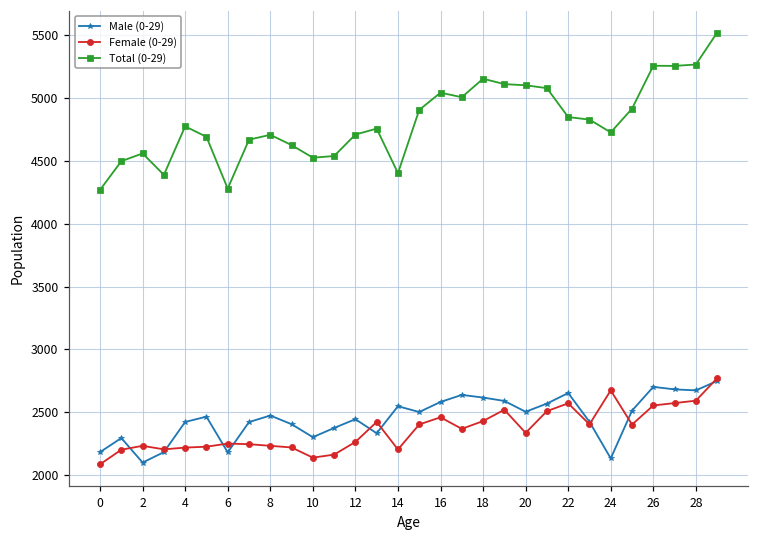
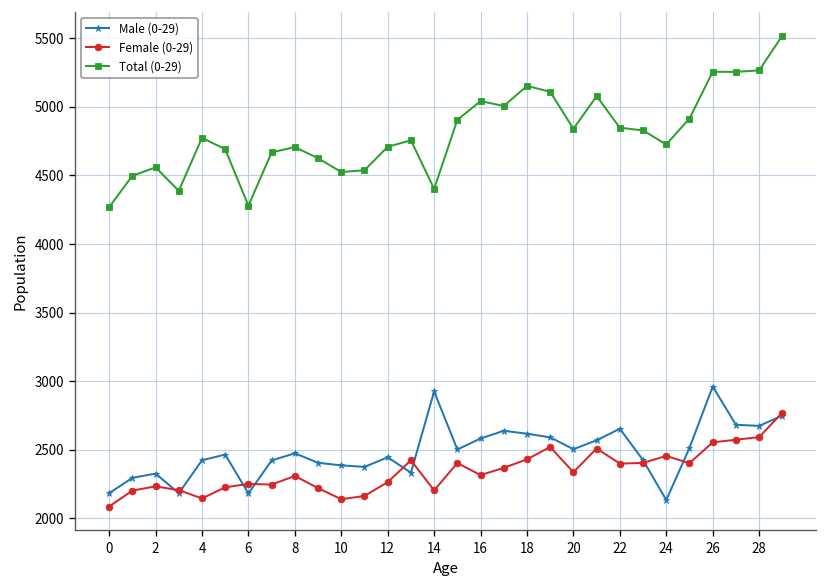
  {
    "Male (0-29)": {
      "0": 2180,
-     "2": 2100,
+     "2": 2330,
      "4": 2420,
      "6": 2180,
      "8": 2470,
-     "10": 2300,
+     "10": 2390,
      "12": 2450,
-     "14": 2550,
+     "14": 2930,
      "16": 2580,
      "18": 2620,
      "20": 2500,
      "22": 2650,
      "24": 2130,
-     "26": 2700,
+     "26": 2960,
      "28": 2670
    },
    "Female (0-29)": {
      "0": 2090,
      "2": 2230,
-     "4": 2220,
+     "4": 2150,
      "6": 2250,
-     "8": 2230,
+     "8": 2310,
      "10": 2140,
      "12": 2260,
      "14": 2200,
-     "16": 2460,
+     "16": 2320,
      "18": 2430,
      "20": 2340,
-     "22": 2570,
-     "24": 2670,
+     "22": 2400,
+     "24": 2460,
      "26": 2550,
      "28": 2590
    },
    "Total (0-29)": {
      "0": 4270,
      "2": 4560,
      "4": 4770,
      "6": 4280,
      "8": 4710,
      "10": 4530,
      "12": 4710,
      "14": 4400,
      "16": 5040,
      "18": 5150,
-     "20": 5100,
+     "20": 4840,
      "22": 4850,
      "24": 4730,
      "26": 5260,
      "28": 5270
    }
  }
